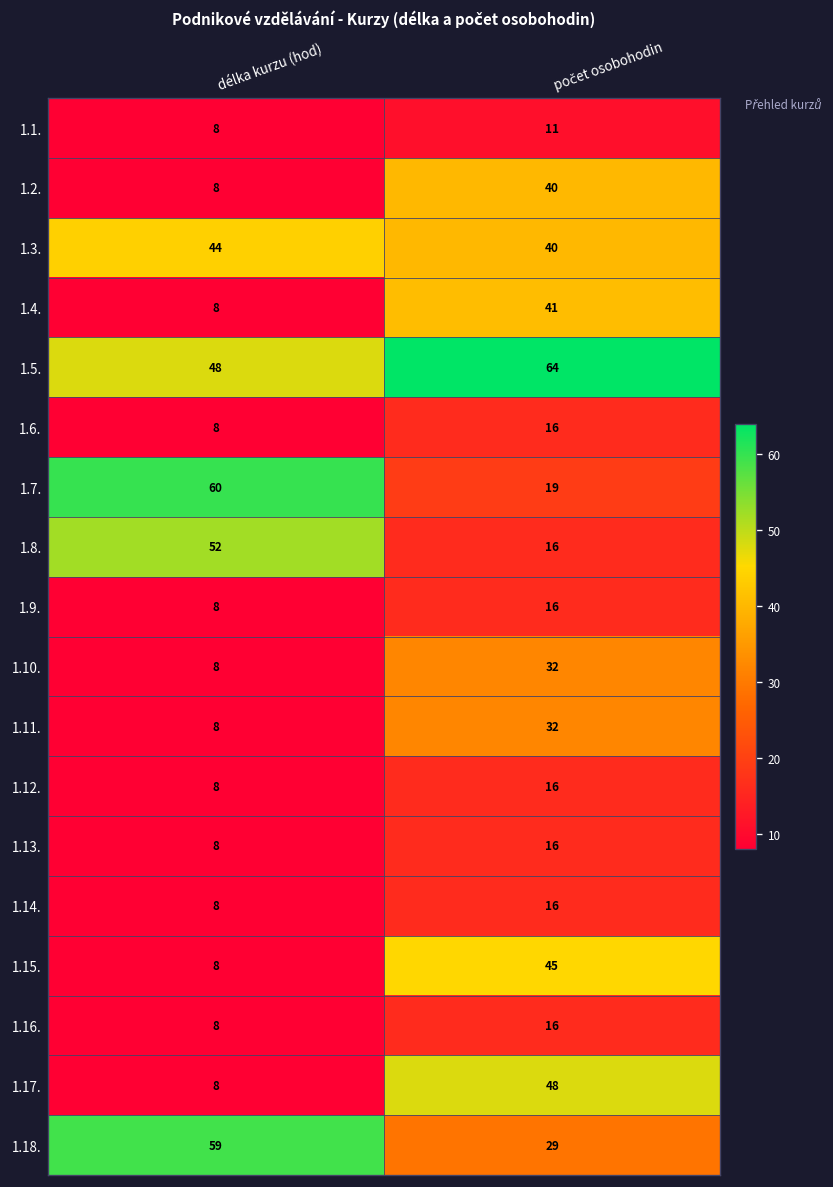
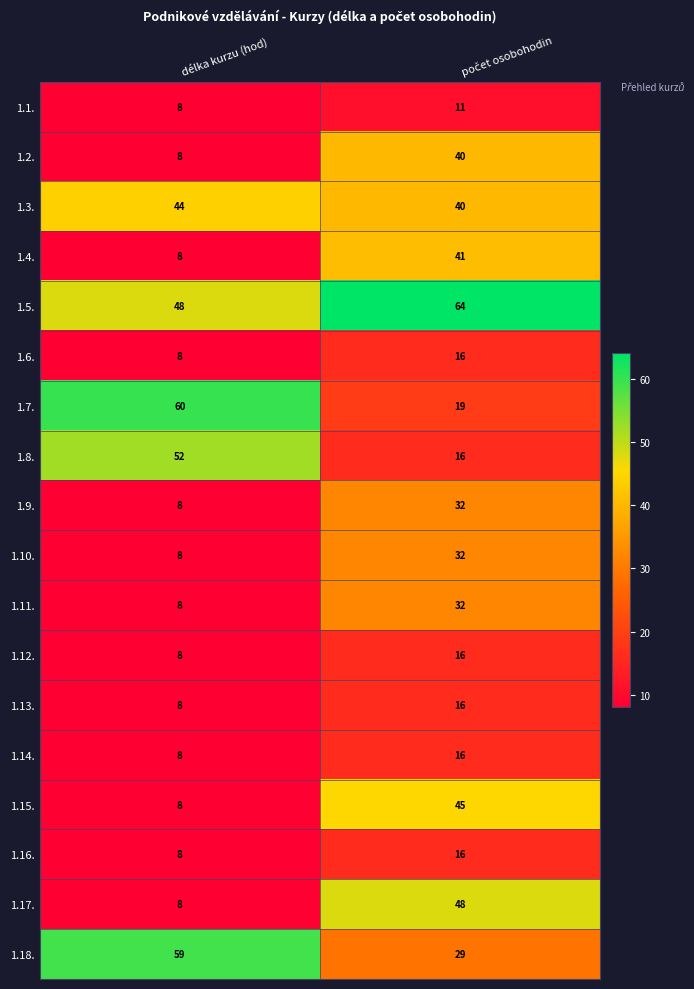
  {
    "1.1.": {
      "délka kurzu (hod)": 8,
      "počet osobohodin": 11
    },
    "1.2.": {
      "délka kurzu (hod)": 8,
      "počet osobohodin": 40
    },
    "1.3.": {
      "délka kurzu (hod)": 44,
      "počet osobohodin": 40
    },
    "1.4.": {
      "délka kurzu (hod)": 8,
      "počet osobohodin": 41
    },
    "1.5.": {
      "délka kurzu (hod)": 48,
      "počet osobohodin": 64
    },
    "1.6.": {
      "délka kurzu (hod)": 8,
      "počet osobohodin": 16
    },
    "1.7.": {
      "délka kurzu (hod)": 60,
      "počet osobohodin": 19
    },
    "1.8.": {
      "délka kurzu (hod)": 52,
      "počet osobohodin": 16
    },
    "1.9.": {
      "délka kurzu (hod)": 8,
-     "počet osobohodin": 16
+     "počet osobohodin": 32
    },
    "1.10.": {
      "délka kurzu (hod)": 8,
      "počet osobohodin": 32
    },
    "1.11.": {
      "délka kurzu (hod)": 8,
      "počet osobohodin": 32
    },
    "1.12.": {
      "délka kurzu (hod)": 8,
      "počet osobohodin": 16
    },
    "1.13.": {
      "délka kurzu (hod)": 8,
      "počet osobohodin": 16
    },
    "1.14.": {
      "délka kurzu (hod)": 8,
      "počet osobohodin": 16
    },
    "1.15.": {
      "délka kurzu (hod)": 8,
      "počet osobohodin": 45
    },
    "1.16.": {
      "délka kurzu (hod)": 8,
      "počet osobohodin": 16
    },
    "1.17.": {
      "délka kurzu (hod)": 8,
      "počet osobohodin": 48
    },
    "1.18.": {
      "délka kurzu (hod)": 59,
      "počet osobohodin": 29
    }
  }
